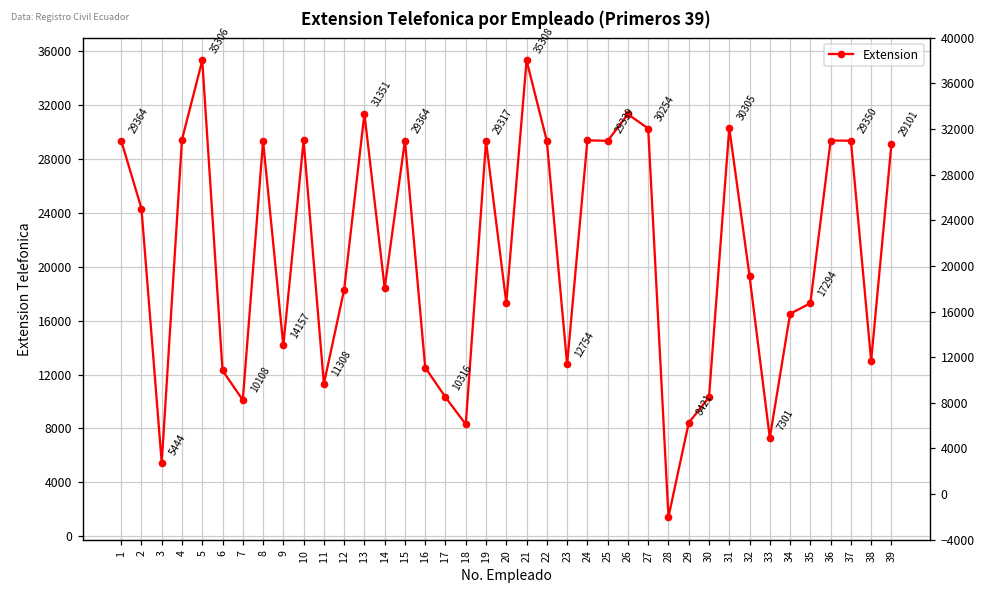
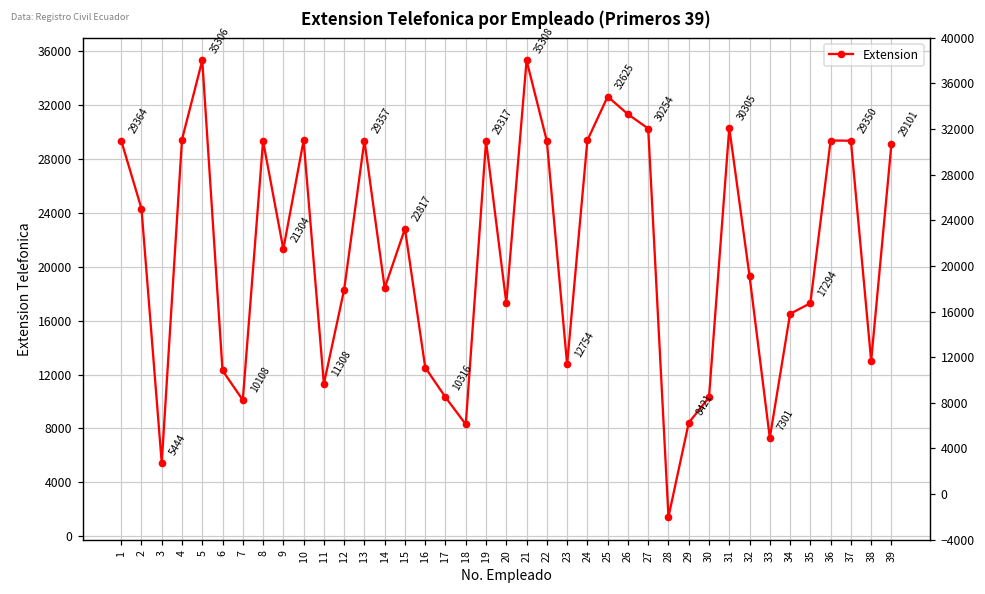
  {
    "1": 29364,
    "3": 5444,
    "5": 35306,
    "7": 10108,
-   "9": 14157,
+   "9": 21304,
    "11": 11308,
-   "13": 31351,
-   "15": 29364,
+   "13": 29357,
+   "15": 22817,
    "17": 10316,
    "19": 29317,
    "21": 35308,
    "23": 12754,
-   "25": 29339,
+   "25": 32625,
    "27": 30254,
    "31": 30305,
    "33": 7301,
    "35": 17294,
    "37": 29350,
    "39": 29101
  }
